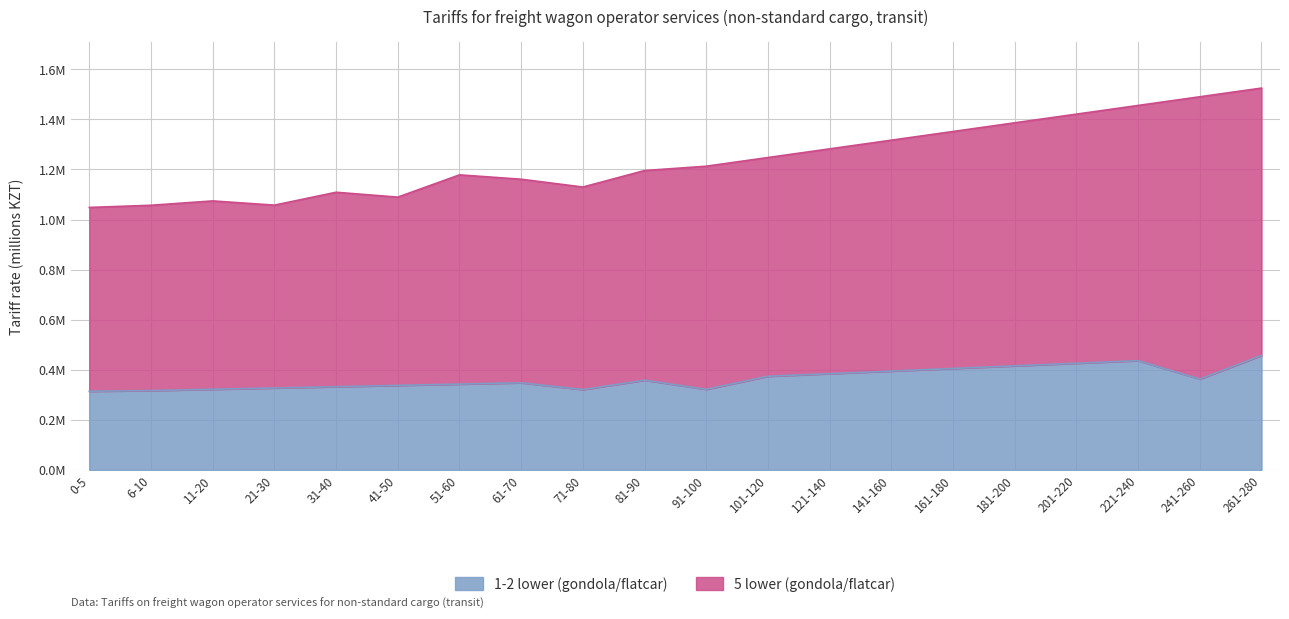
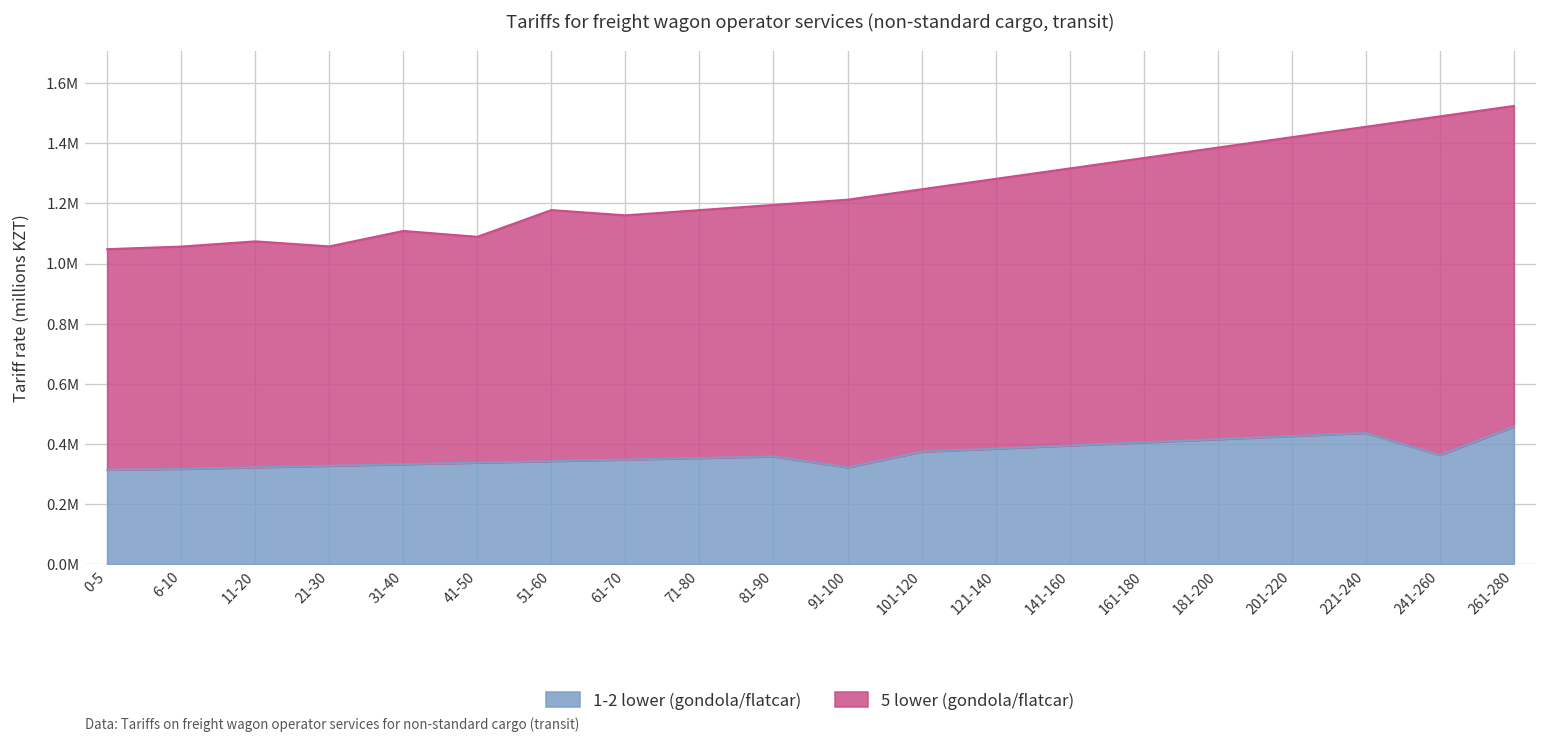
  {
    "1-2 lower (gondola/flatcar)": {
      "0-5": 310000,
      "6-10": 320000,
      "11-20": 320000,
      "21-30": 330000,
      "31-40": 330000,
      "41-50": 340000,
      "51-60": 340000,
      "61-70": 350000,
-     "71-80": 320000,
+     "71-80": 350000,
      "81-90": 360000,
      "91-100": 320000,
      "101-120": 370000,
      "121-140": 380000,
      "141-160": 400000,
      "161-180": 410000,
      "181-200": 420000,
      "201-220": 430000,
      "221-240": 440000,
      "241-260": 360000,
      "261-280": 460000
    },
    "5 lower (gondola/flatcar)": {
-     "71-80": 1130000
+     "71-80": 1180000
    }
  }
